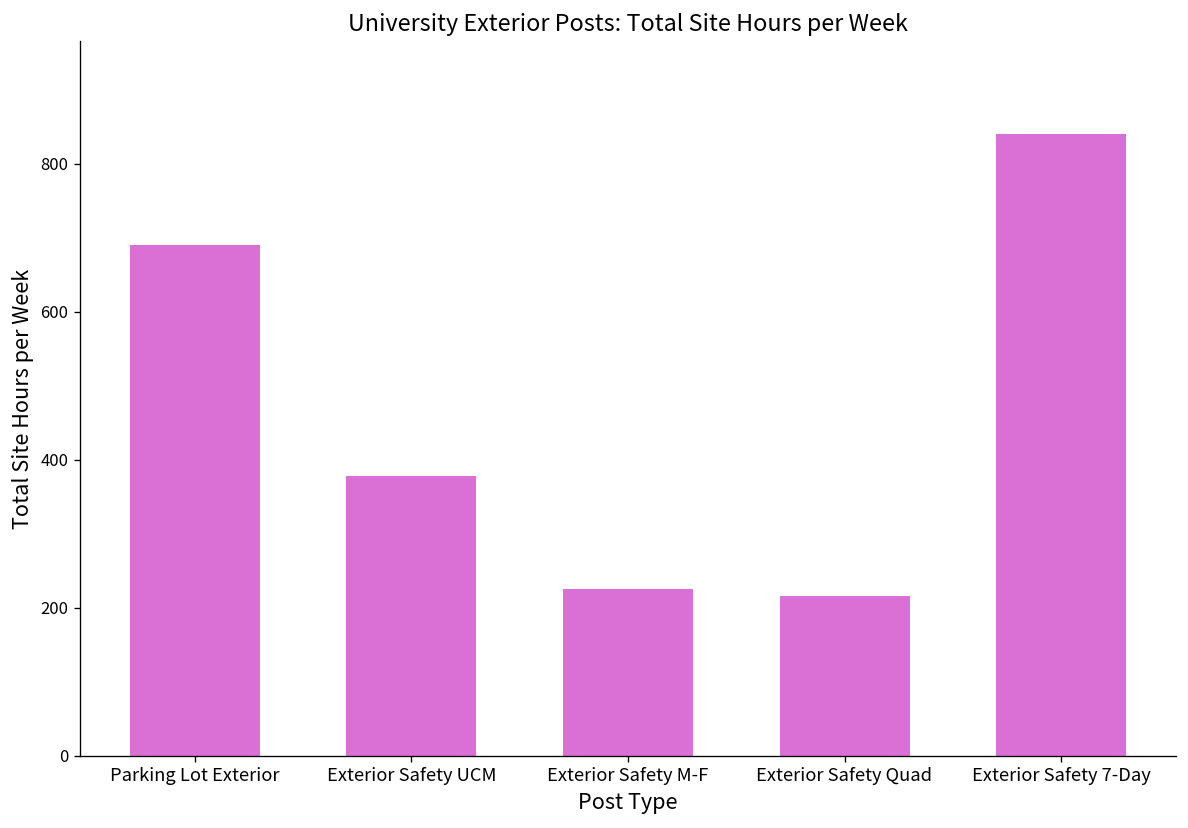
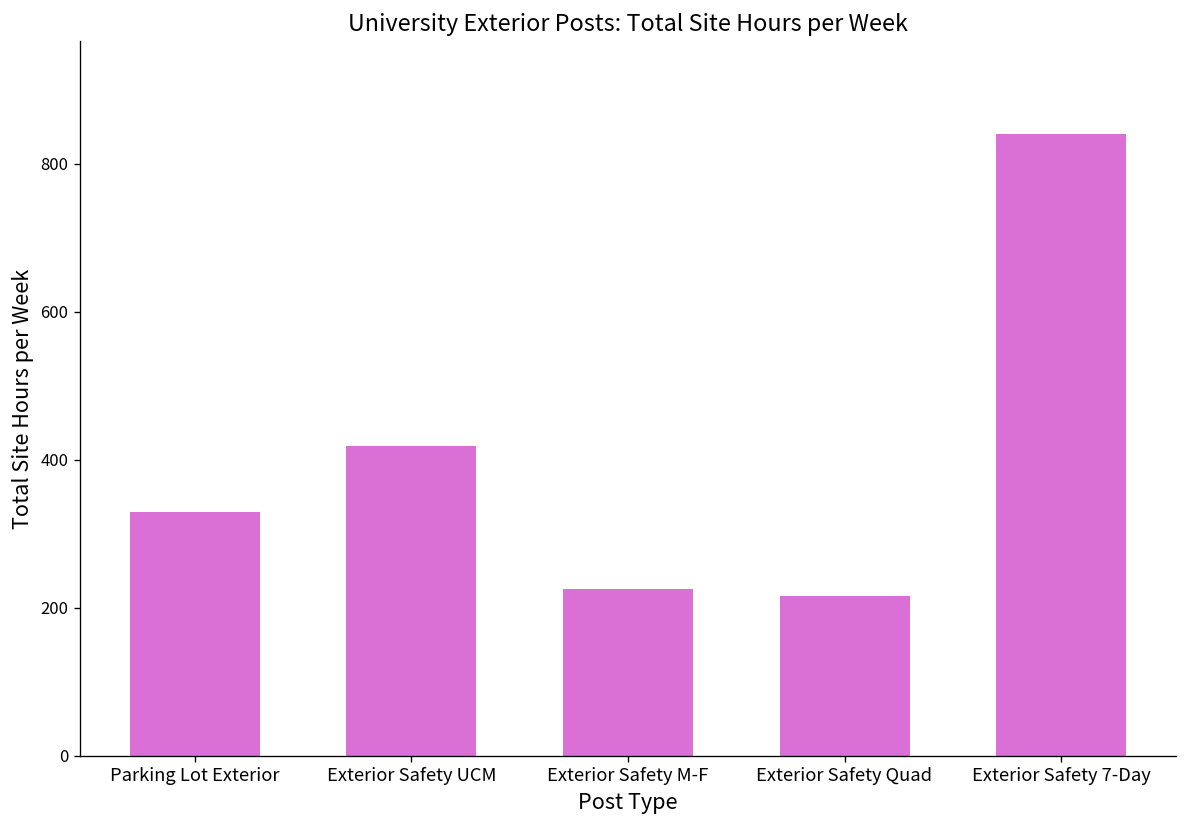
  {
-   "Parking Lot Exterior": 690,
-   "Exterior Safety UCM": 380,
+   "Parking Lot Exterior": 330,
+   "Exterior Safety UCM": 420,
    "Exterior Safety M-F": 230,
    "Exterior Safety Quad": 220,
    "Exterior Safety 7-Day": 840
  }
